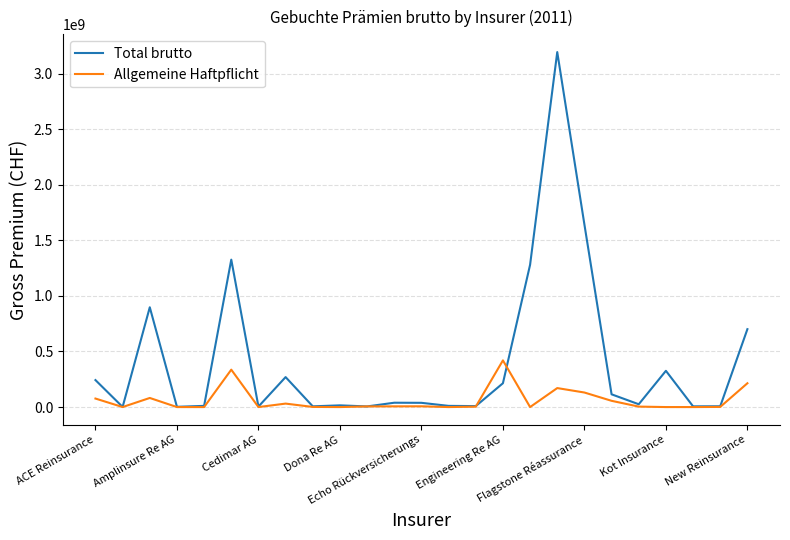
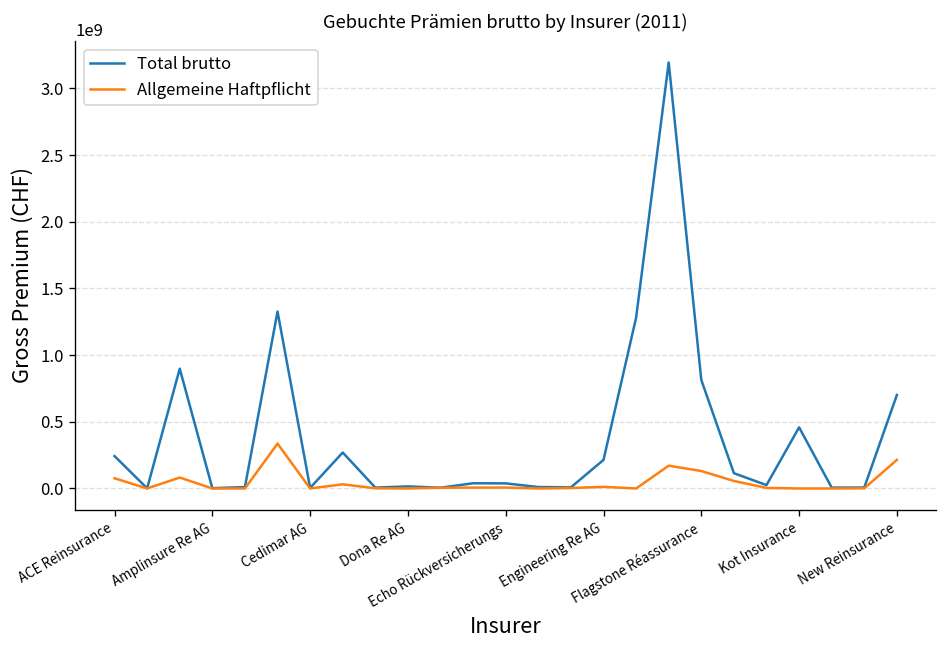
  {
    "Total brutto": {
      "ACE Reinsurance": 240000000,
      "Echo Rückversicherungs": 40000000,
      "Engineering Re AG": 210000000,
-     "Flagstone Réassurance": 1640000000,
-     "Kot Insurance": 330000000,
+     "Flagstone Réassurance": 810000000,
+     "Kot Insurance": 460000000,
      "New Reinsurance": 700000000
    },
    "Allgemeine Haftpflicht": {
      "ACE Reinsurance": 80000000,
      "Echo Rückversicherungs": 10000000,
-     "Engineering Re AG": 420000000,
+     "Engineering Re AG": 10000000,
      "Flagstone Réassurance": 130000000,
      "Kot Insurance": 0,
      "New Reinsurance": 210000000
    }
  }
